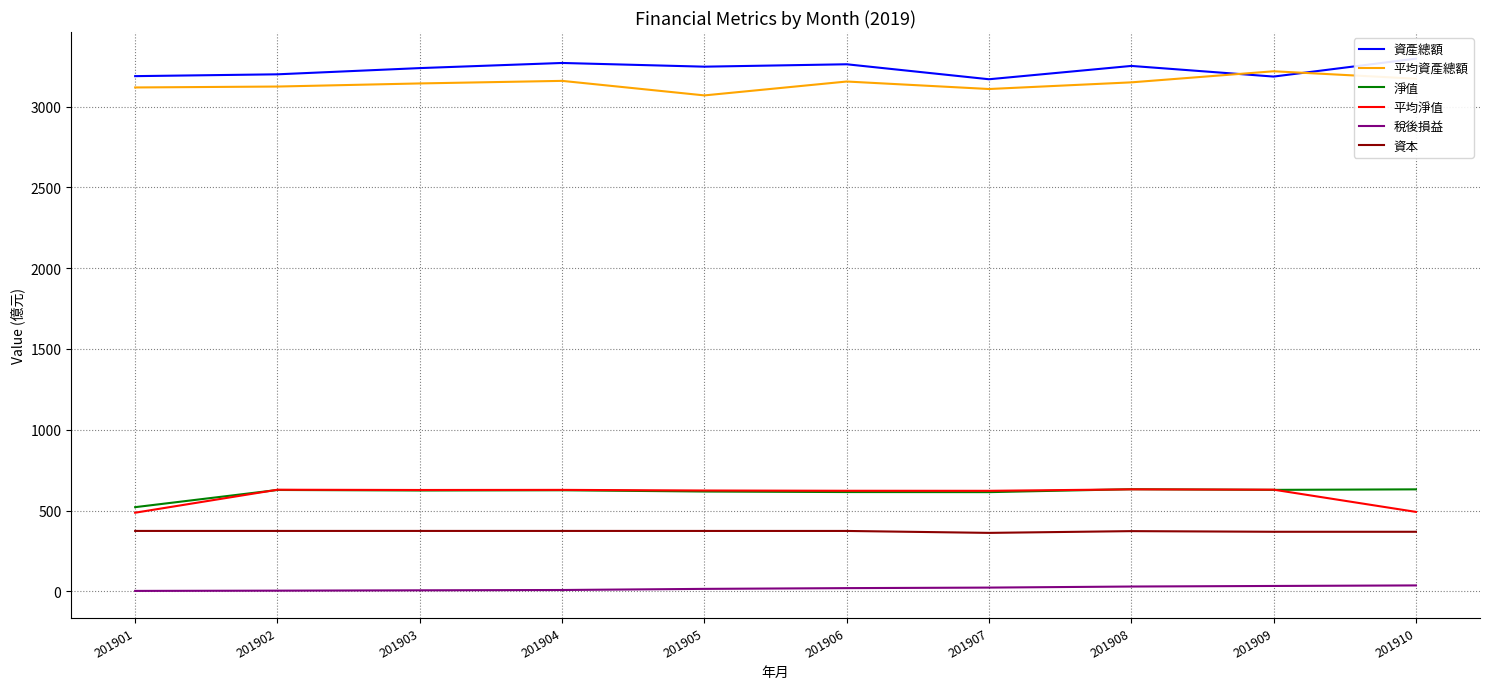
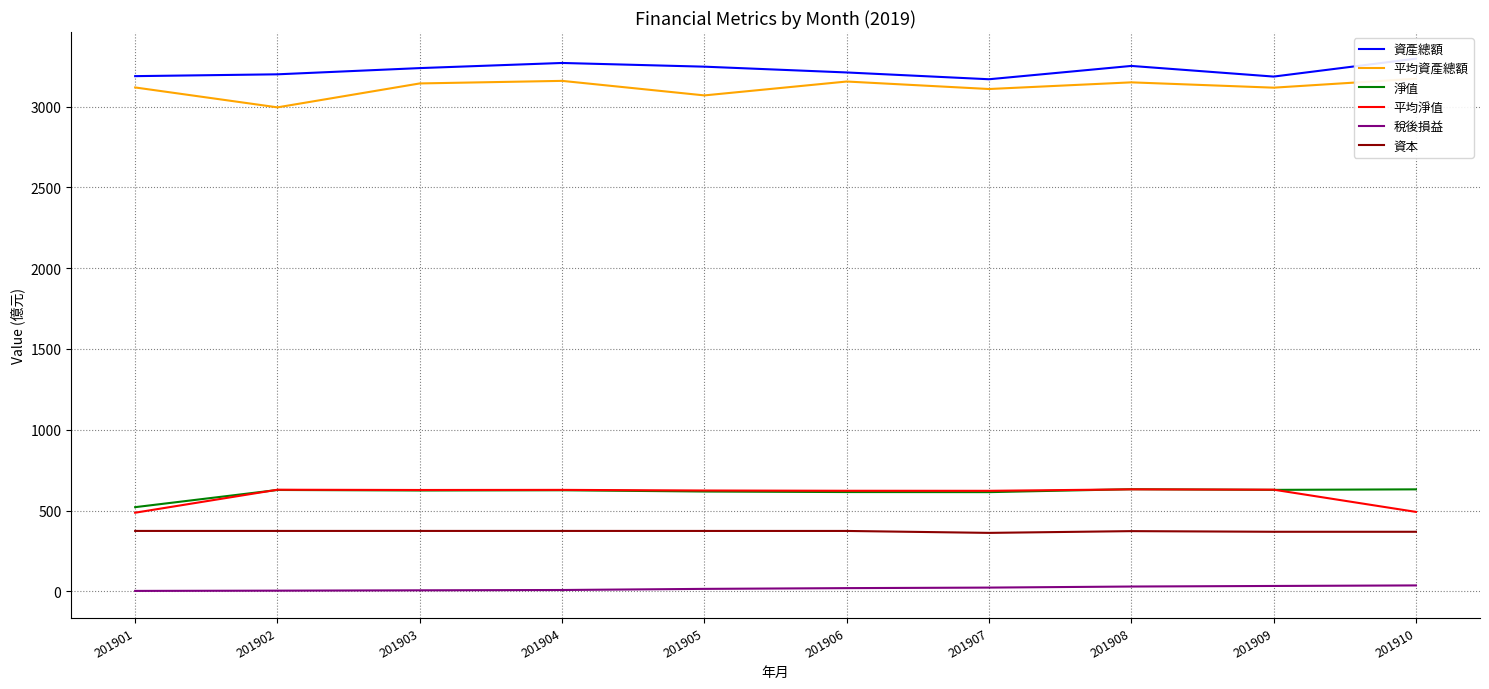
  {
    "資產總額": {
      "201901": 3190,
      "201902": 3200,
      "201903": 3240,
      "201904": 3270,
      "201905": 3250,
-     "201906": 3260,
+     "201906": 3210,
      "201907": 3170,
      "201908": 3250,
      "201909": 3190
    },
    "平均資產總額": {
      "201901": 3120,
-     "201902": 3120,
+     "201902": 3000,
      "201903": 3140,
      "201904": 3160,
      "201905": 3070,
      "201906": 3160,
      "201907": 3110,
      "201908": 3150,
-     "201909": 3220
+     "201909": 3120
    },
    "淨值": {
      "201901": 520,
      "201910": 630
    },
    "平均淨值": {
      "201901": 490,
      "201910": 490
    },
    "稅後損益": {
      "201901": 0,
      "201902": 0,
      "201903": 10,
      "201904": 10,
      "201905": 20,
      "201906": 20,
      "201907": 20,
      "201908": 30,
      "201909": 30,
      "201910": 40
    },
    "資本": {
      "201901": 370,
      "201902": 370,
      "201903": 370,
      "201904": 370,
      "201905": 370,
      "201906": 370,
      "201907": 360,
      "201908": 370,
      "201909": 370,
      "201910": 370
    }
  }
